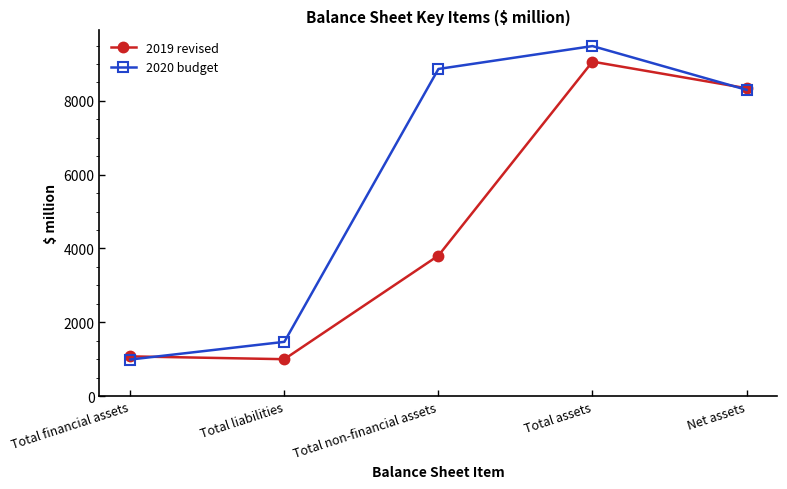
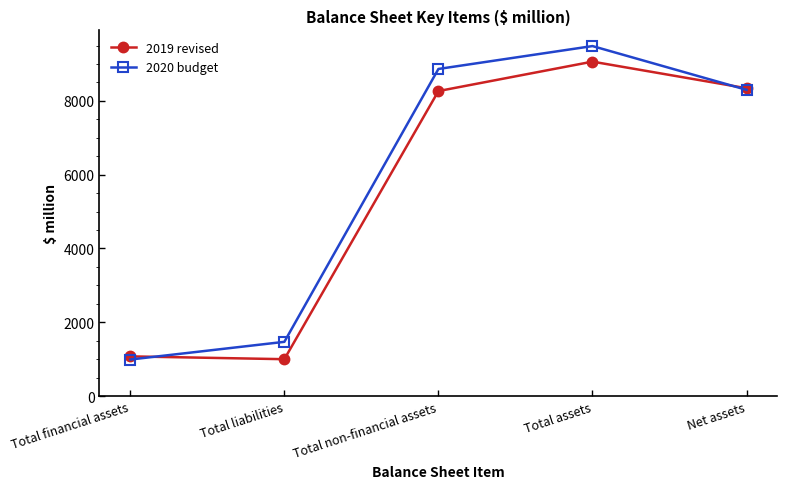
  {
    "2019 revised": {
      "Total financial assets": 1100,
      "Total liabilities": 1000,
-     "Total non-financial assets": 3800,
+     "Total non-financial assets": 8300,
      "Total assets": 9100
    },
    "2020 budget": {
      "Total financial assets": 1000,
      "Total liabilities": 1500,
      "Total non-financial assets": 8900,
      "Total assets": 9500
    }
  }
